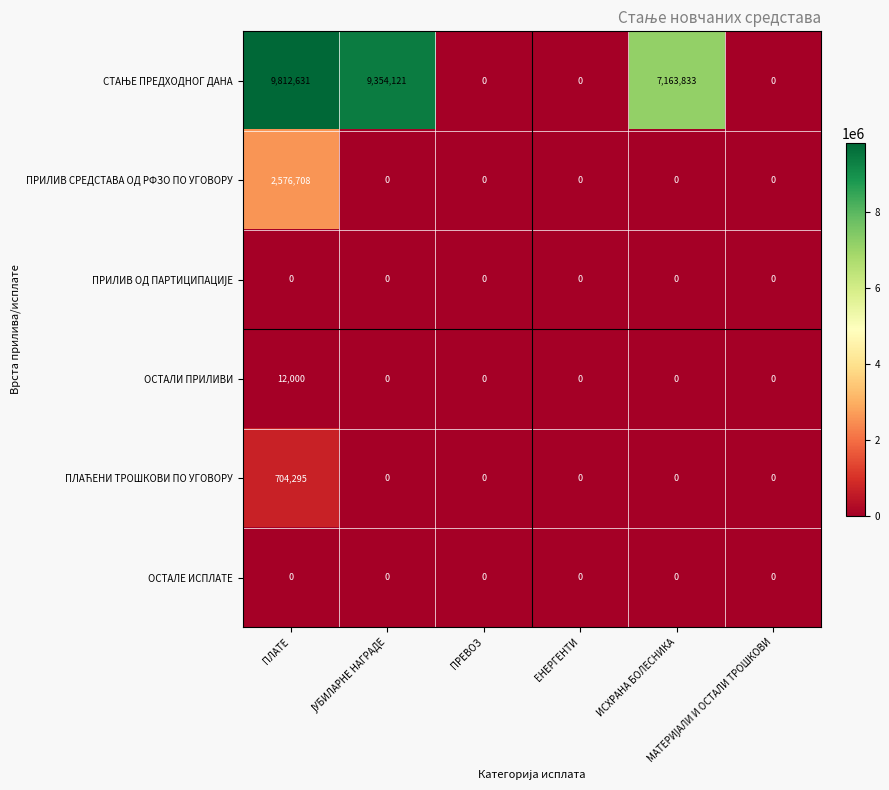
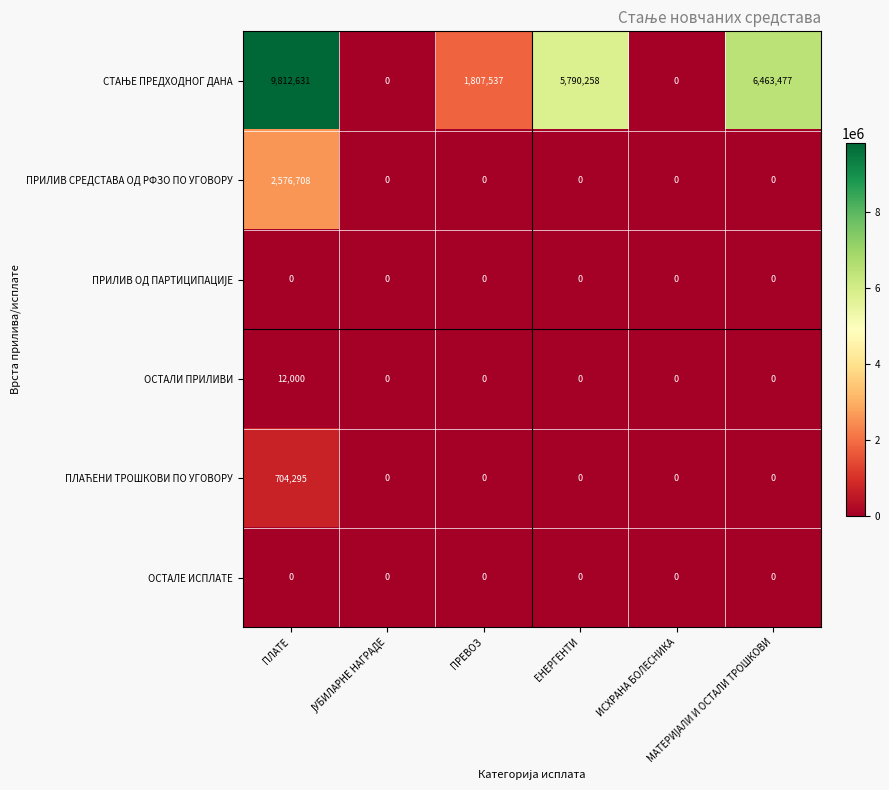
  {
    "СТАЊЕ ПРЕДХОДНОГ ДАНА": {
      "ПЛАТЕ": "9,812,631",
-     "ЈУБИЛАРНЕ НАГРАДЕ": "9,354,121",
-     "ПРЕВОЗ": "0",
-     "ЕНЕРГЕНТИ": "0",
-     "ИСХРАНА БОЛЕСНИКА": "7,163,833",
-     "МАТЕРИЈАЛИ И ОСТАЛИ ТРОШКОВИ": "0"
+     "ЈУБИЛАРНЕ НАГРАДЕ": "0",
+     "ПРЕВОЗ": "1,807,537",
+     "ЕНЕРГЕНТИ": "5,790,258",
+     "ИСХРАНА БОЛЕСНИКА": "0",
+     "МАТЕРИЈАЛИ И ОСТАЛИ ТРОШКОВИ": "6,463,477"
    },
    "ПРИЛИВ СРЕДСТАВА ОД РФЗО ПО УГОВОРУ": {
      "ПЛАТЕ": "2,576,708",
      "ЈУБИЛАРНЕ НАГРАДЕ": "0",
      "ПРЕВОЗ": "0",
      "ЕНЕРГЕНТИ": "0",
      "ИСХРАНА БОЛЕСНИКА": "0",
      "МАТЕРИЈАЛИ И ОСТАЛИ ТРОШКОВИ": "0"
    },
    "ПРИЛИВ ОД ПАРТИЦИПАЦИЈЕ": {
      "ПЛАТЕ": "0",
      "ЈУБИЛАРНЕ НАГРАДЕ": "0",
      "ПРЕВОЗ": "0",
      "ЕНЕРГЕНТИ": "0",
      "ИСХРАНА БОЛЕСНИКА": "0",
      "МАТЕРИЈАЛИ И ОСТАЛИ ТРОШКОВИ": "0"
    },
    "ОСТАЛИ ПРИЛИВИ": {
      "ПЛАТЕ": "12,000",
      "ЈУБИЛАРНЕ НАГРАДЕ": "0",
      "ПРЕВОЗ": "0",
      "ЕНЕРГЕНТИ": "0",
      "ИСХРАНА БОЛЕСНИКА": "0",
      "МАТЕРИЈАЛИ И ОСТАЛИ ТРОШКОВИ": "0"
    },
    "ПЛАЋЕНИ ТРОШКОВИ ПО УГОВОРУ": {
      "ПЛАТЕ": "704,295",
      "ЈУБИЛАРНЕ НАГРАДЕ": "0",
      "ПРЕВОЗ": "0",
      "ЕНЕРГЕНТИ": "0",
      "ИСХРАНА БОЛЕСНИКА": "0",
      "МАТЕРИЈАЛИ И ОСТАЛИ ТРОШКОВИ": "0"
    },
    "ОСТАЛЕ ИСПЛАТЕ": {
      "ПЛАТЕ": "0",
      "ЈУБИЛАРНЕ НАГРАДЕ": "0",
      "ПРЕВОЗ": "0",
      "ЕНЕРГЕНТИ": "0",
      "ИСХРАНА БОЛЕСНИКА": "0",
      "МАТЕРИЈАЛИ И ОСТАЛИ ТРОШКОВИ": "0"
    }
  }
